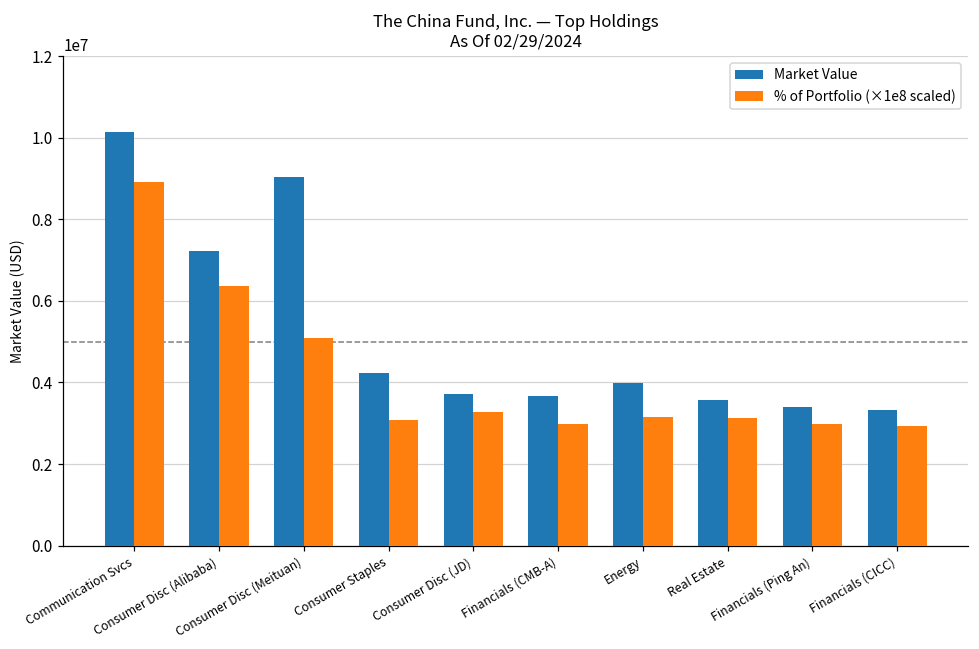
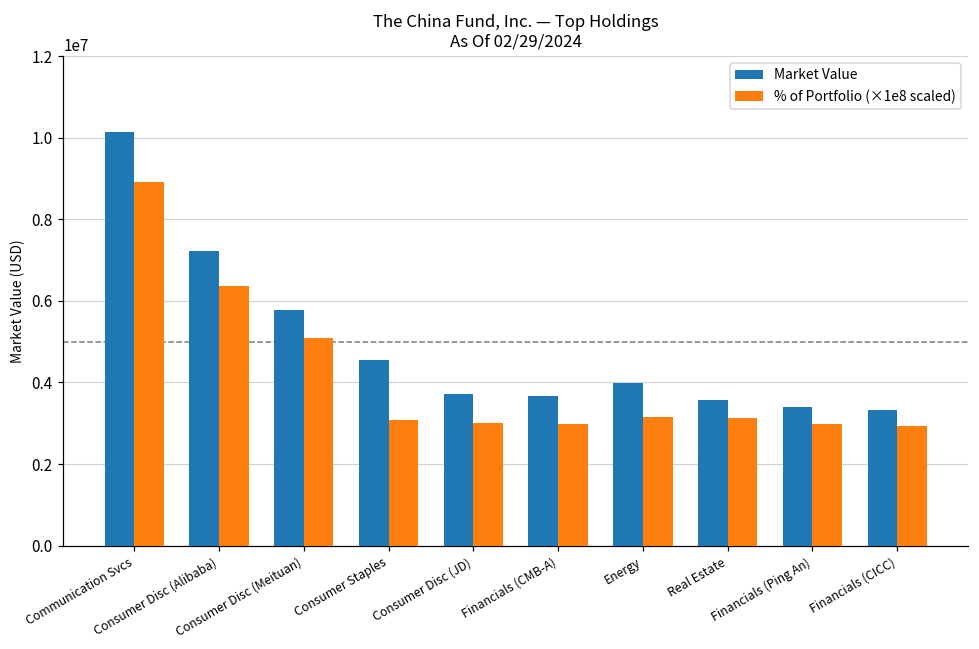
  {
    "Market Value": {
      "Communication Svcs": 10100000,
      "Consumer Disc (Alibaba)": 7200000,
-     "Consumer Disc (Meituan)": 9000000,
-     "Consumer Staples": 4200000,
+     "Consumer Disc (Meituan)": 5800000,
+     "Consumer Staples": 4500000,
      "Consumer Disc (JD)": 3700000,
      "Financials (CMB-A)": 3700000,
      "Energy": 4000000,
      "Real Estate": 3600000,
      "Financials (Ping An)": 3400000,
      "Financials (CICC)": 3300000
    },
    "% of Portfolio (×1e8 scaled)": {
      "Communication Svcs": 8900000,
      "Consumer Disc (Alibaba)": 6400000,
      "Consumer Disc (Meituan)": 5100000,
      "Consumer Staples": 3100000,
-     "Consumer Disc (JD)": 3300000,
+     "Consumer Disc (JD)": 3000000,
      "Financials (CMB-A)": 3000000,
      "Energy": 3200000,
      "Real Estate": 3100000,
      "Financials (Ping An)": 3000000,
      "Financials (CICC)": 2900000
    }
  }
